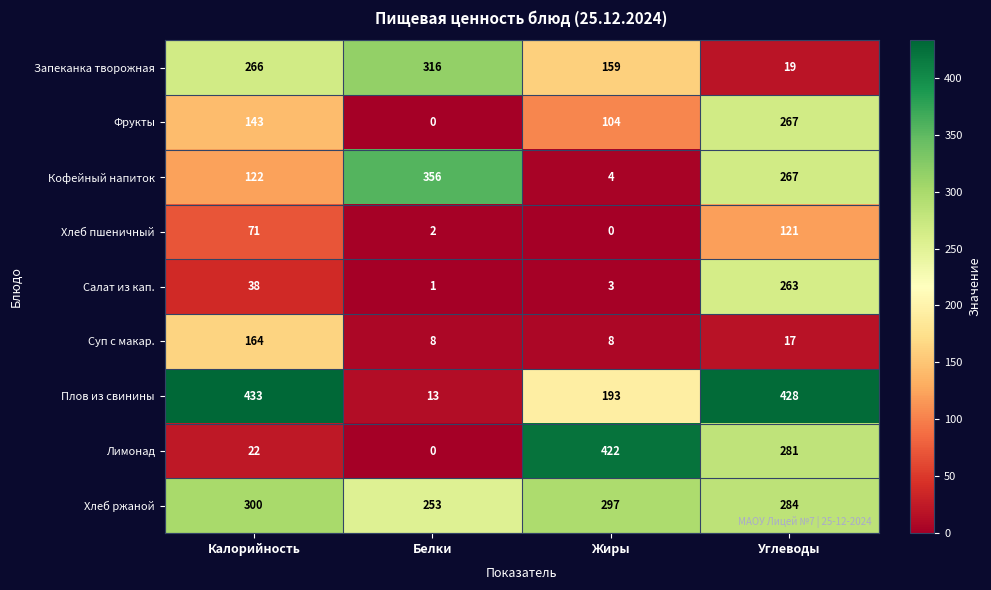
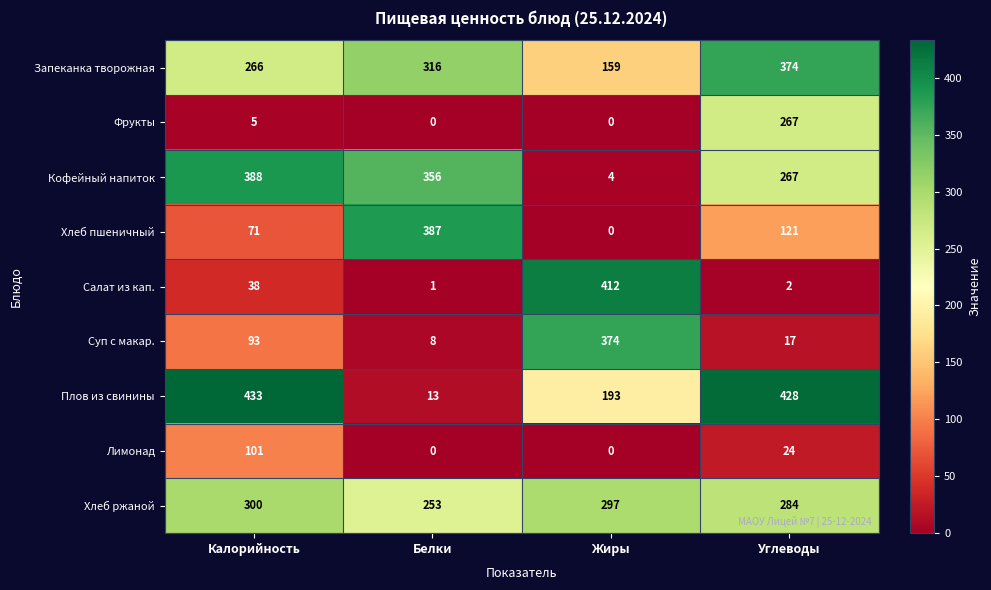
  {
    "Запеканка творожная": {
      "Калорийность": 266,
      "Белки": 316,
      "Жиры": 159,
-     "Углеводы": 19
+     "Углеводы": 374
    },
    "Фрукты": {
-     "Калорийность": 143,
+     "Калорийность": 5,
      "Белки": 0,
-     "Жиры": 104,
+     "Жиры": 0,
      "Углеводы": 267
    },
    "Кофейный напиток": {
-     "Калорийность": 122,
+     "Калорийность": 388,
      "Белки": 356,
      "Жиры": 4,
      "Углеводы": 267
    },
    "Хлеб пшеничный": {
      "Калорийность": 71,
-     "Белки": 2,
+     "Белки": 387,
      "Жиры": 0,
      "Углеводы": 121
    },
    "Салат из кап.": {
      "Калорийность": 38,
      "Белки": 1,
-     "Жиры": 3,
-     "Углеводы": 263
+     "Жиры": 412,
+     "Углеводы": 2
    },
    "Суп с макар.": {
-     "Калорийность": 164,
+     "Калорийность": 93,
      "Белки": 8,
-     "Жиры": 8,
+     "Жиры": 374,
      "Углеводы": 17
    },
    "Плов из свинины": {
      "Калорийность": 433,
      "Белки": 13,
      "Жиры": 193,
      "Углеводы": 428
    },
    "Лимонад": {
-     "Калорийность": 22,
+     "Калорийность": 101,
      "Белки": 0,
-     "Жиры": 422,
-     "Углеводы": 281
+     "Жиры": 0,
+     "Углеводы": 24
    },
    "Хлеб ржаной": {
      "Калорийность": 300,
      "Белки": 253,
      "Жиры": 297
    }
  }
